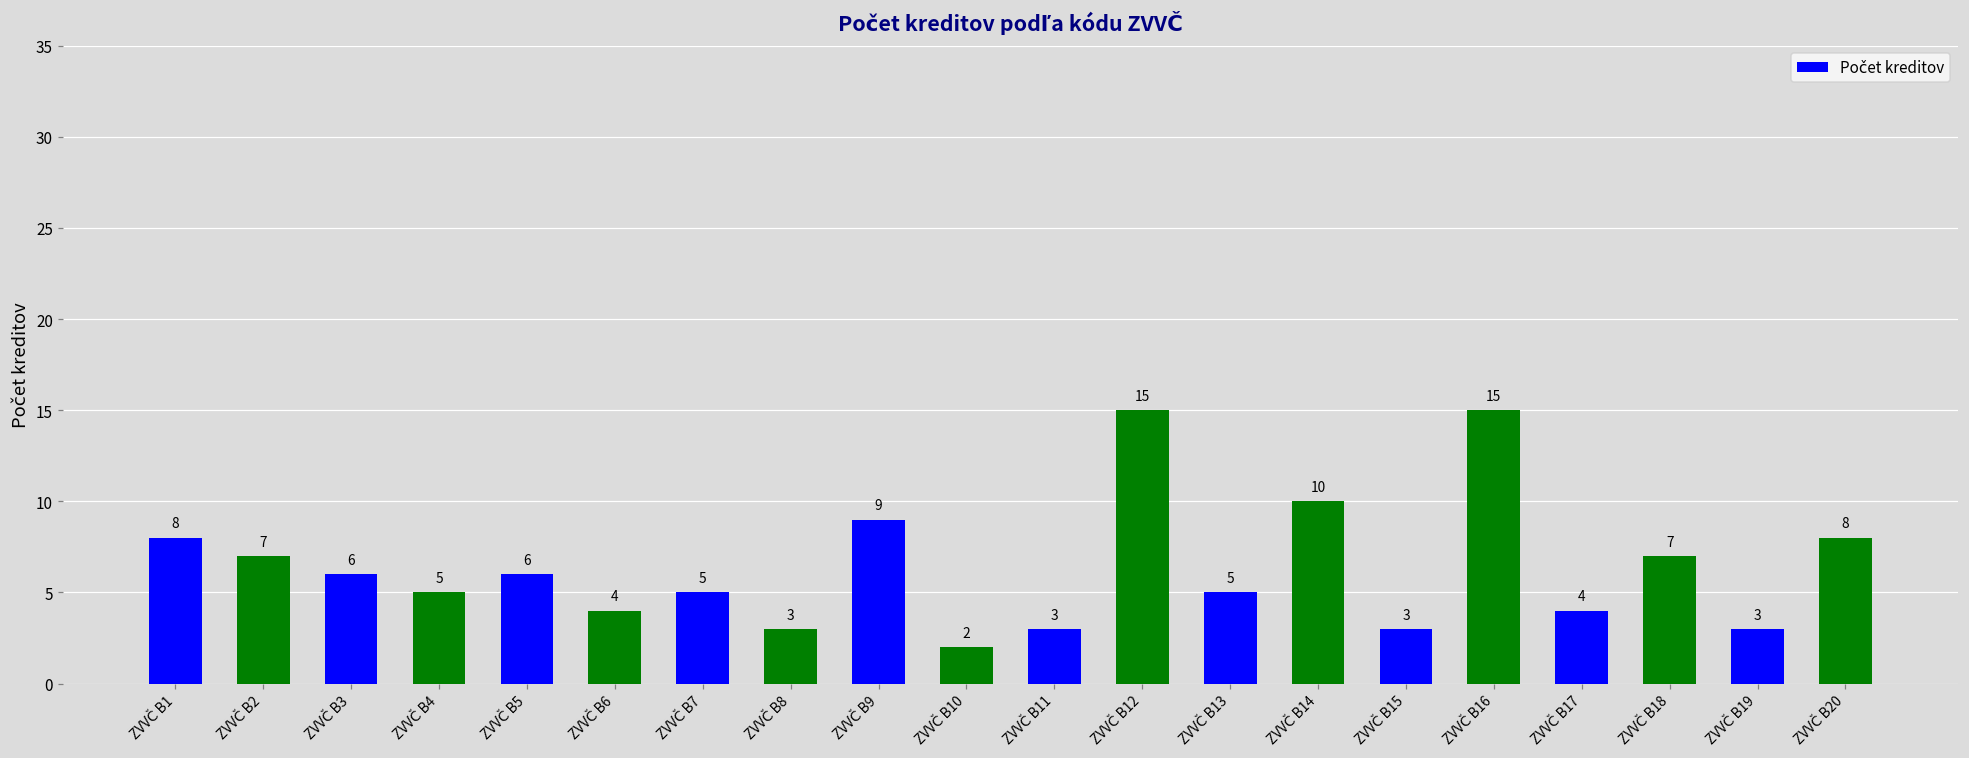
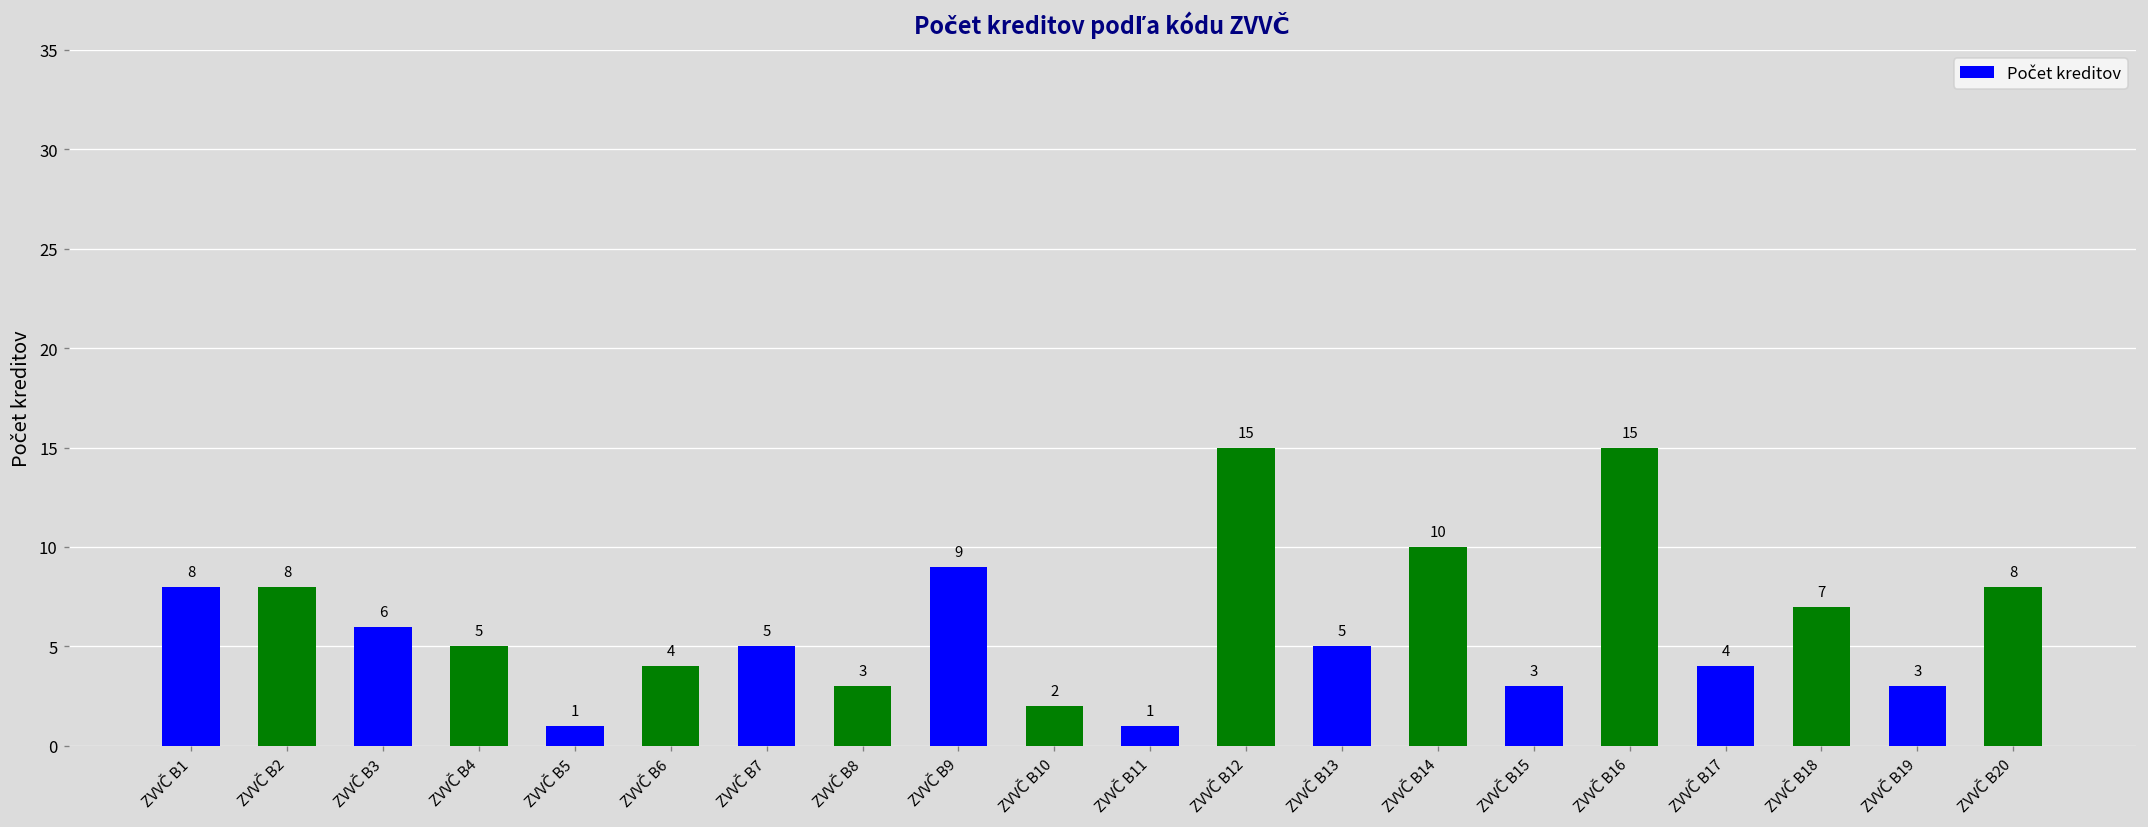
  {
    "ZVVČ B1": 8,
-   "ZVVČ B2": 7,
+   "ZVVČ B2": 8,
    "ZVVČ B3": 6,
    "ZVVČ B4": 5,
-   "ZVVČ B5": 6,
+   "ZVVČ B5": 1,
    "ZVVČ B6": 4,
    "ZVVČ B7": 5,
    "ZVVČ B8": 3,
    "ZVVČ B9": 9,
    "ZVVČ B10": 2,
-   "ZVVČ B11": 3,
+   "ZVVČ B11": 1,
    "ZVVČ B12": 15,
    "ZVVČ B13": 5,
    "ZVVČ B14": 10,
    "ZVVČ B15": 3,
    "ZVVČ B16": 15,
    "ZVVČ B17": 4,
    "ZVVČ B18": 7,
    "ZVVČ B19": 3,
    "ZVVČ B20": 8
  }
